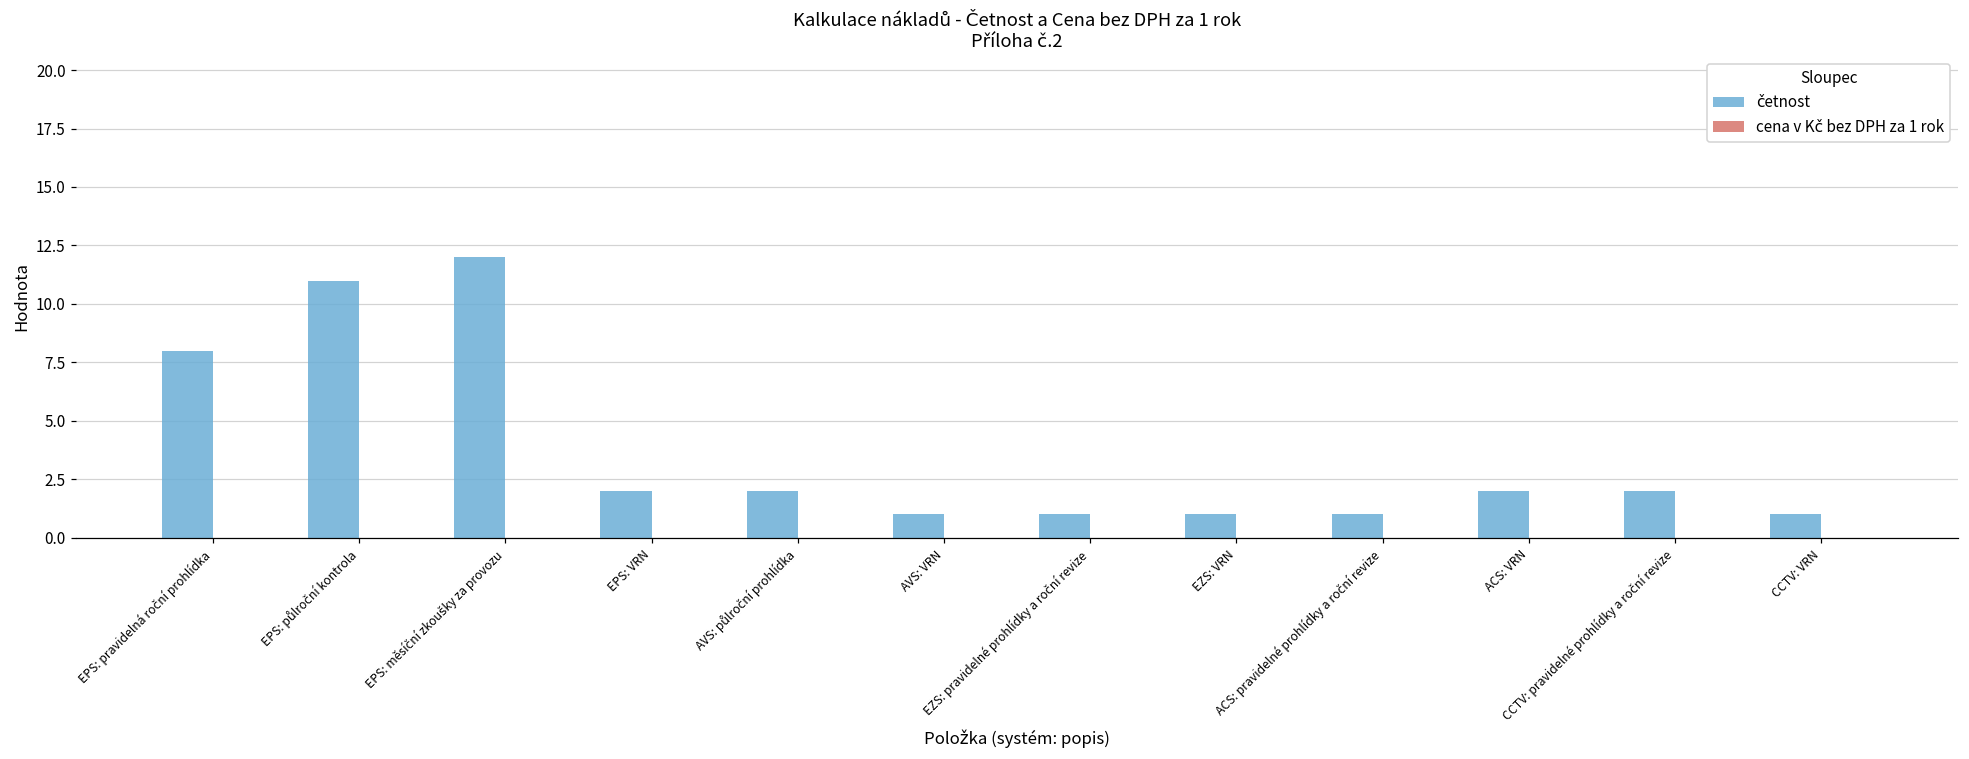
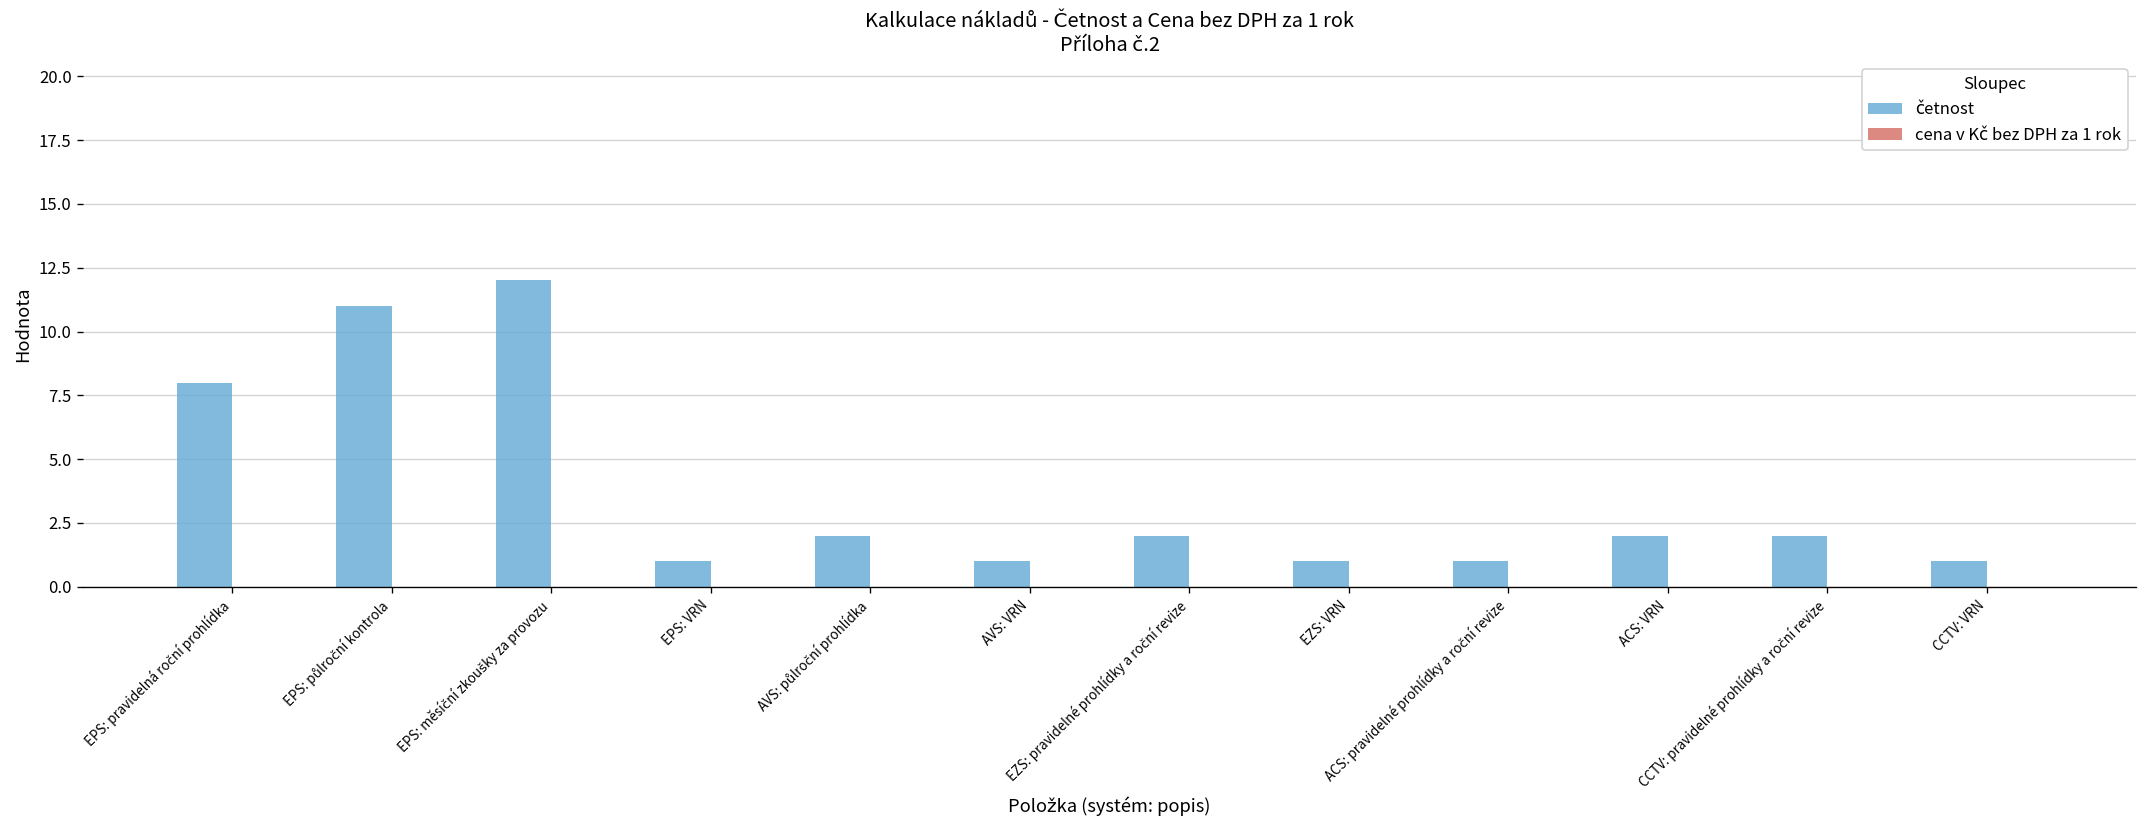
  {
    "četnost": {
      "EPS: pravidelná roční prohlídka": 8,
      "EPS: půlroční kontrola": 11,
      "EPS: měsíční zkoušky za provozu": 12,
-     "EPS: VRN": 2,
+     "EPS: VRN": 1,
      "AVS: půlroční prohlídka": 2,
      "AVS: VRN": 1,
-     "EZS: pravidelné prohlídky a roční revize": 1,
+     "EZS: pravidelné prohlídky a roční revize": 2,
      "EZS: VRN": 1,
      "ACS: pravidelné prohlídky a roční revize": 1,
      "ACS: VRN": 2,
      "CCTV: pravidelné prohlídky a roční revize": 2,
      "CCTV: VRN": 1
    },
    "cena v Kč bez DPH za 1 rok": {
      "EPS: pravidelná roční prohlídka": 0,
      "EPS: půlroční kontrola": 0,
      "EPS: měsíční zkoušky za provozu": 0,
      "EPS: VRN": 0,
      "AVS: půlroční prohlídka": 0,
      "AVS: VRN": 0,
      "EZS: pravidelné prohlídky a roční revize": 0,
      "EZS: VRN": 0,
      "ACS: pravidelné prohlídky a roční revize": 0,
      "ACS: VRN": 0,
      "CCTV: pravidelné prohlídky a roční revize": 0,
      "CCTV: VRN": 0
    }
  }
